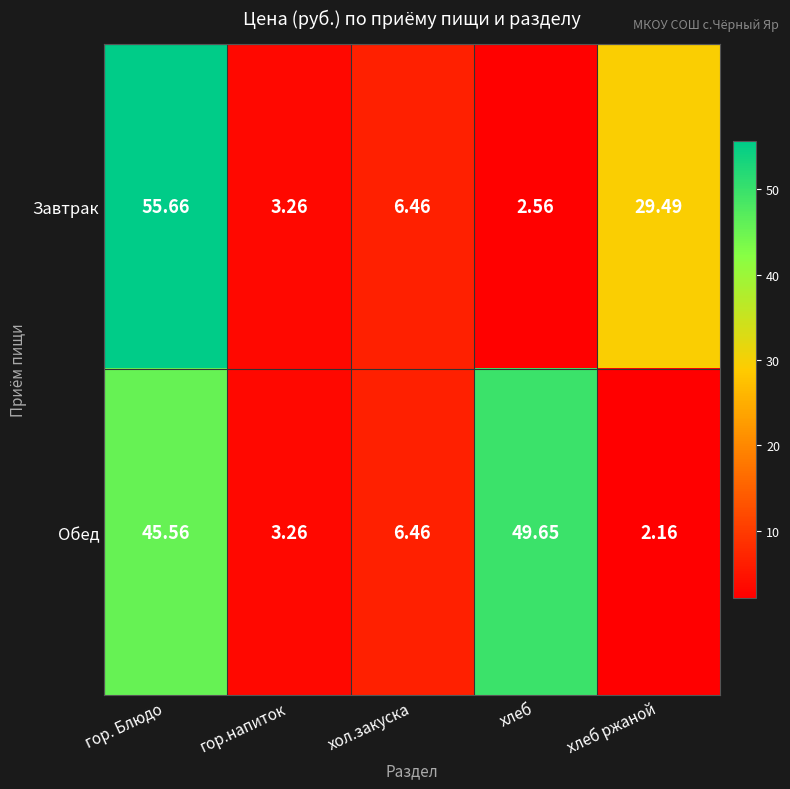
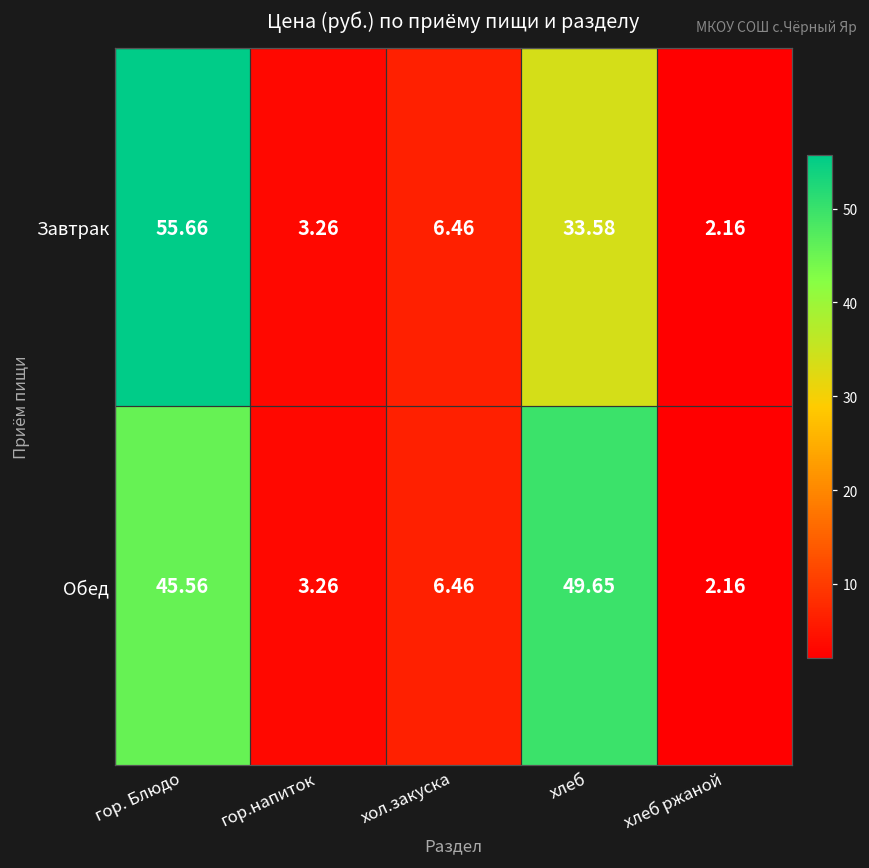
  {
    "Завтрак": {
      "гор. Блюдо": 55.66,
      "гор.напиток": 3.26,
      "хол.закуска": 6.46,
-     "хлеб": 2.56,
-     "хлеб ржаной": 29.49
+     "хлеб": 33.58,
+     "хлеб ржаной": 2.16
    },
    "Обед": {
      "гор. Блюдо": 45.56,
      "гор.напиток": 3.26,
      "хол.закуска": 6.46,
      "хлеб": 49.65,
      "хлеб ржаной": 2.16
    }
  }
